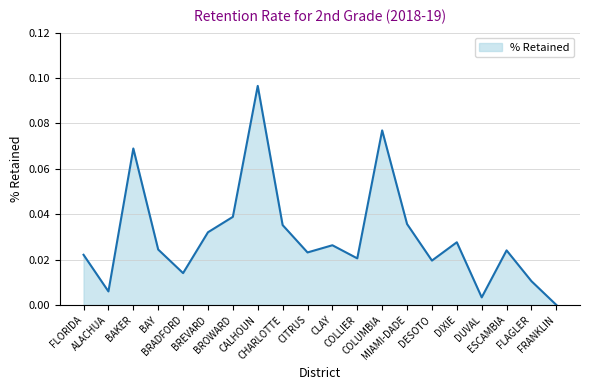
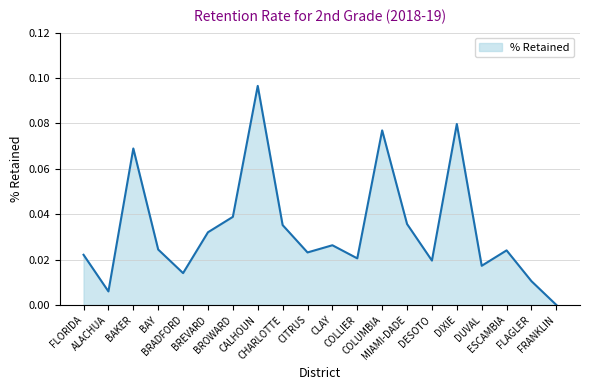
  {
    "FLORIDA": 0.022,
    "ALACHUA": 0.006,
    "BAKER": 0.069,
    "BAY": 0.024,
    "BRADFORD": 0.014,
    "BREVARD": 0.032,
    "BROWARD": 0.039,
    "CALHOUN": 0.097,
    "CHARLOTTE": 0.035,
    "CITRUS": 0.023,
    "CLAY": 0.026,
    "COLLIER": 0.021,
    "COLUMBIA": 0.077,
    "MIAMI-DADE": 0.036,
    "DESOTO": 0.020,
-   "DIXIE": 0.028,
-   "DUVAL": 0.003,
+   "DIXIE": 0.080,
+   "DUVAL": 0.017,
    "ESCAMBIA": 0.024,
    "FLAGLER": 0.010,
    "FRANKLIN": 0.000
  }
